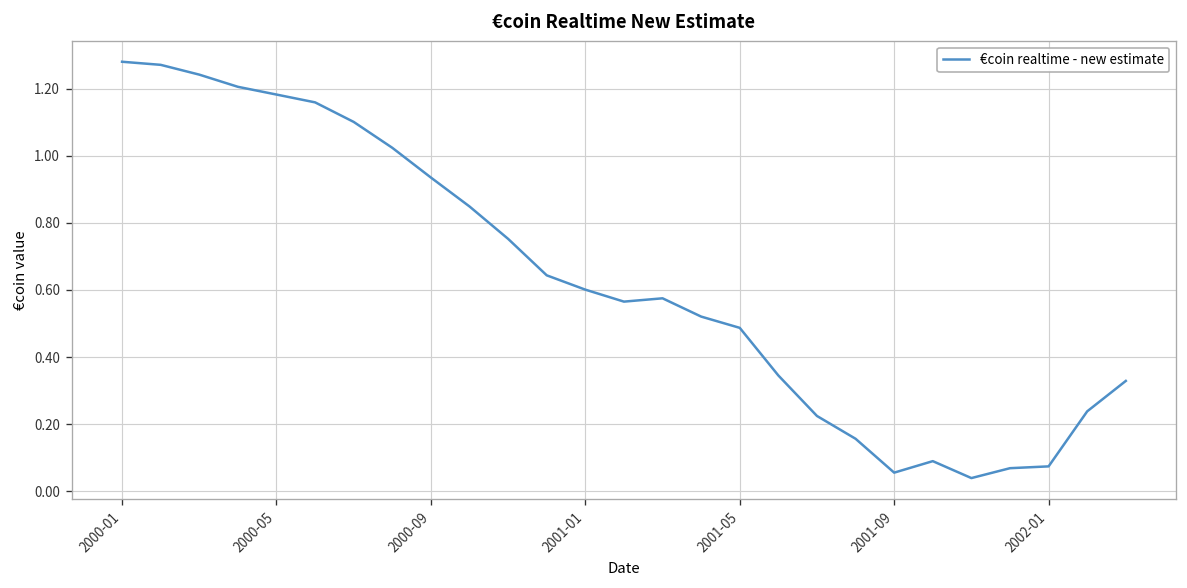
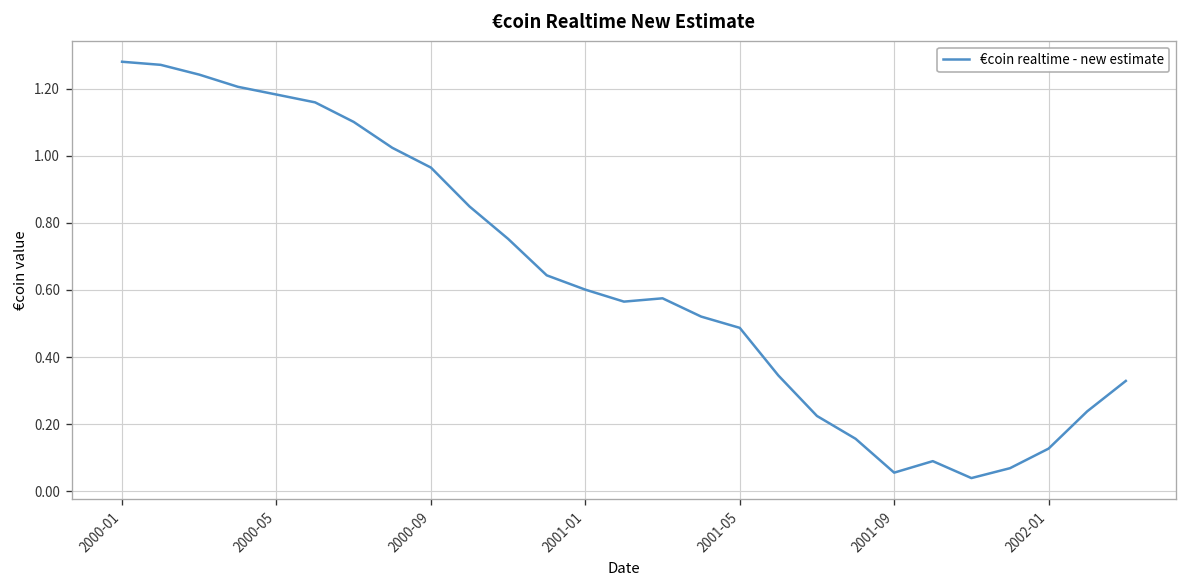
  {
    "2000-01": 1.28,
    "2000-05": 1.18,
-   "2000-09": 0.94,
+   "2000-09": 0.96,
    "2001-01": 0.60,
    "2001-05": 0.49,
    "2001-09": 0.06,
-   "2002-01": 0.07
+   "2002-01": 0.13
  }
